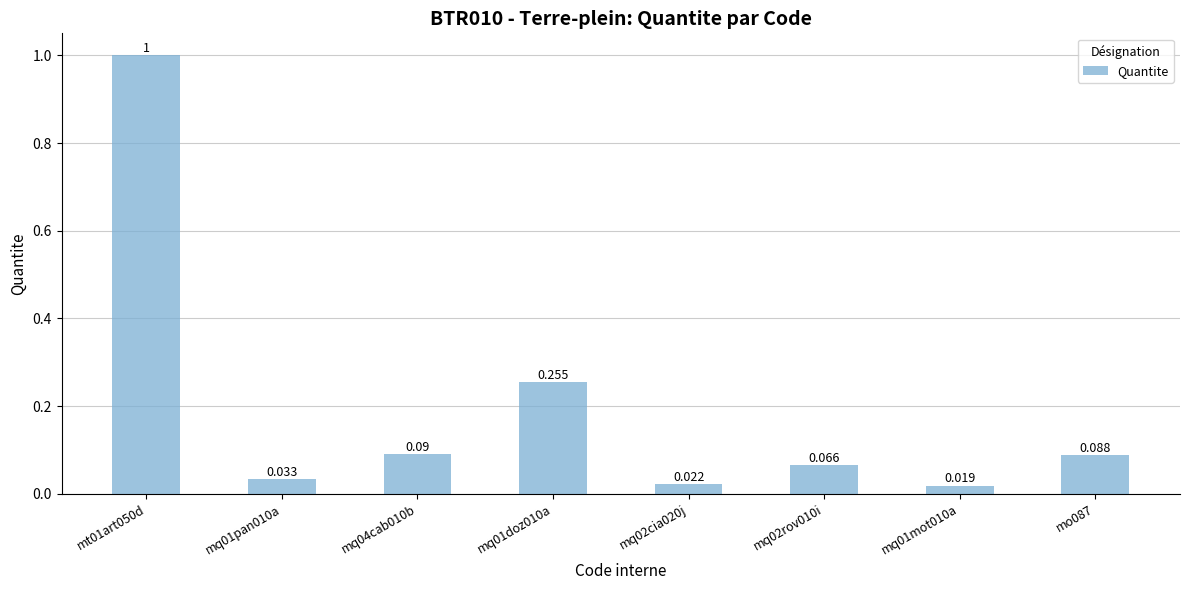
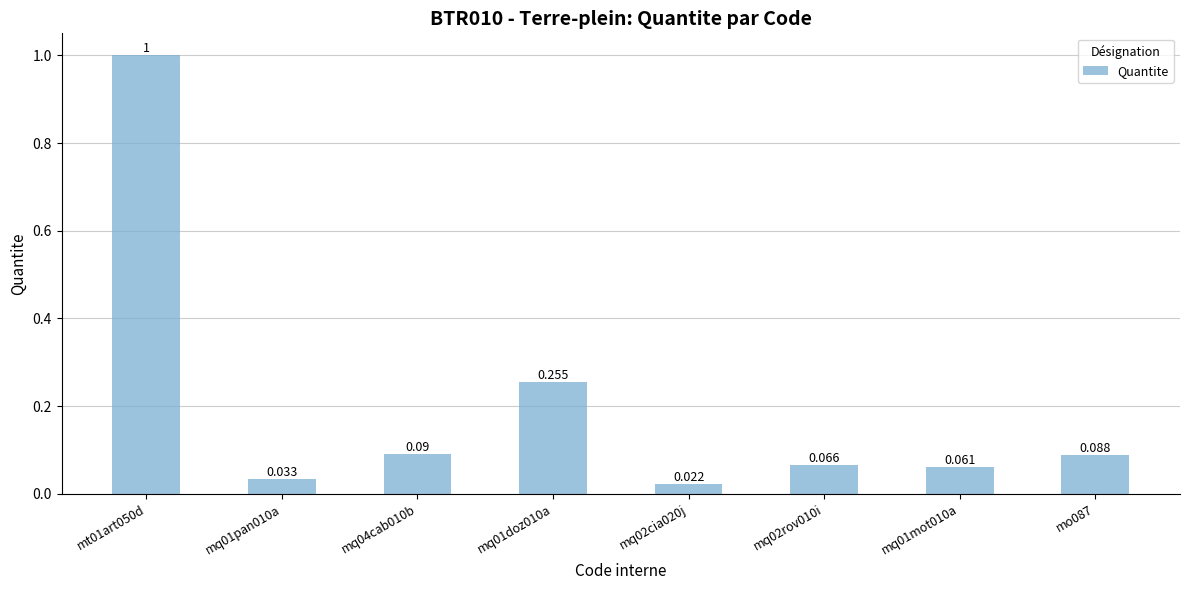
  {
    "mt01art050d": 1,
    "mq01pan010a": 0.033,
    "mq04cab010b": 0.09,
    "mq01doz010a": 0.255,
    "mq02cia020j": 0.022,
    "mq02rov010i": 0.066,
-   "mq01mot010a": 0.019,
+   "mq01mot010a": 0.061,
    "mo087": 0.088
  }
